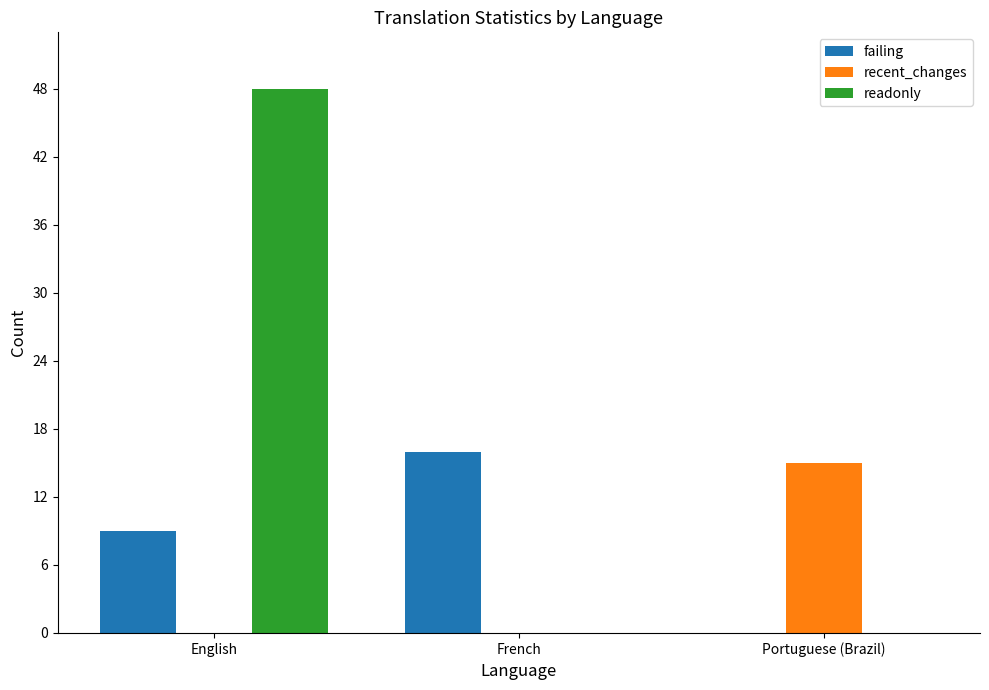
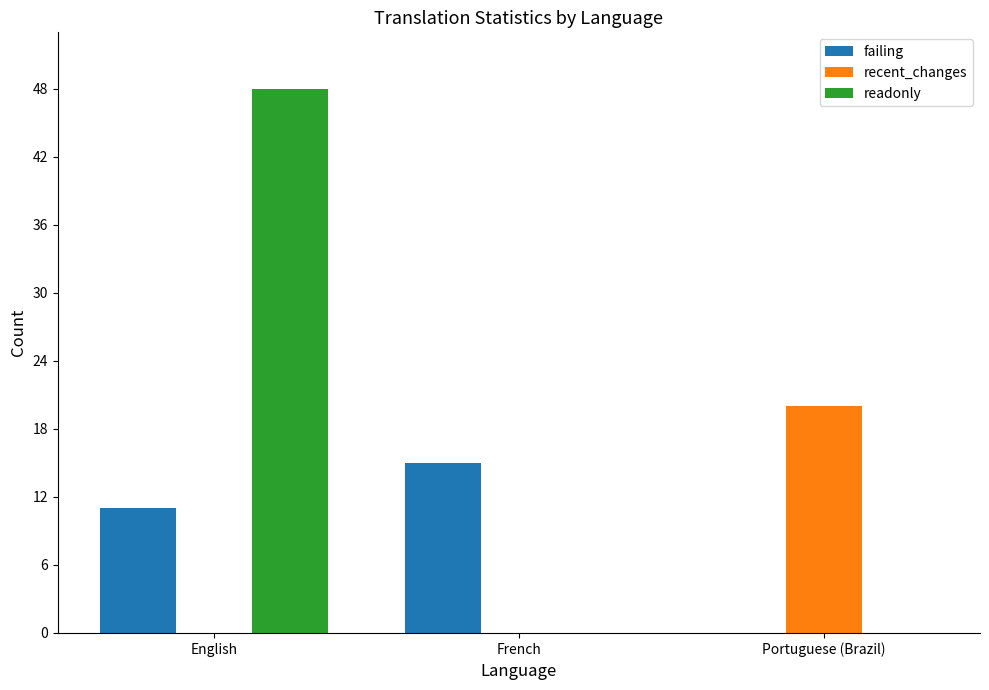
  {
    "failing": {
-     "English": 9,
-     "French": 16,
+     "English": 11,
+     "French": 15,
      "Portuguese (Brazil)": 0
    },
    "recent_changes": {
      "English": 0,
      "French": 0,
-     "Portuguese (Brazil)": 15
+     "Portuguese (Brazil)": 20
    },
    "readonly": {
      "English": 48,
      "French": 0,
      "Portuguese (Brazil)": 0
    }
  }
